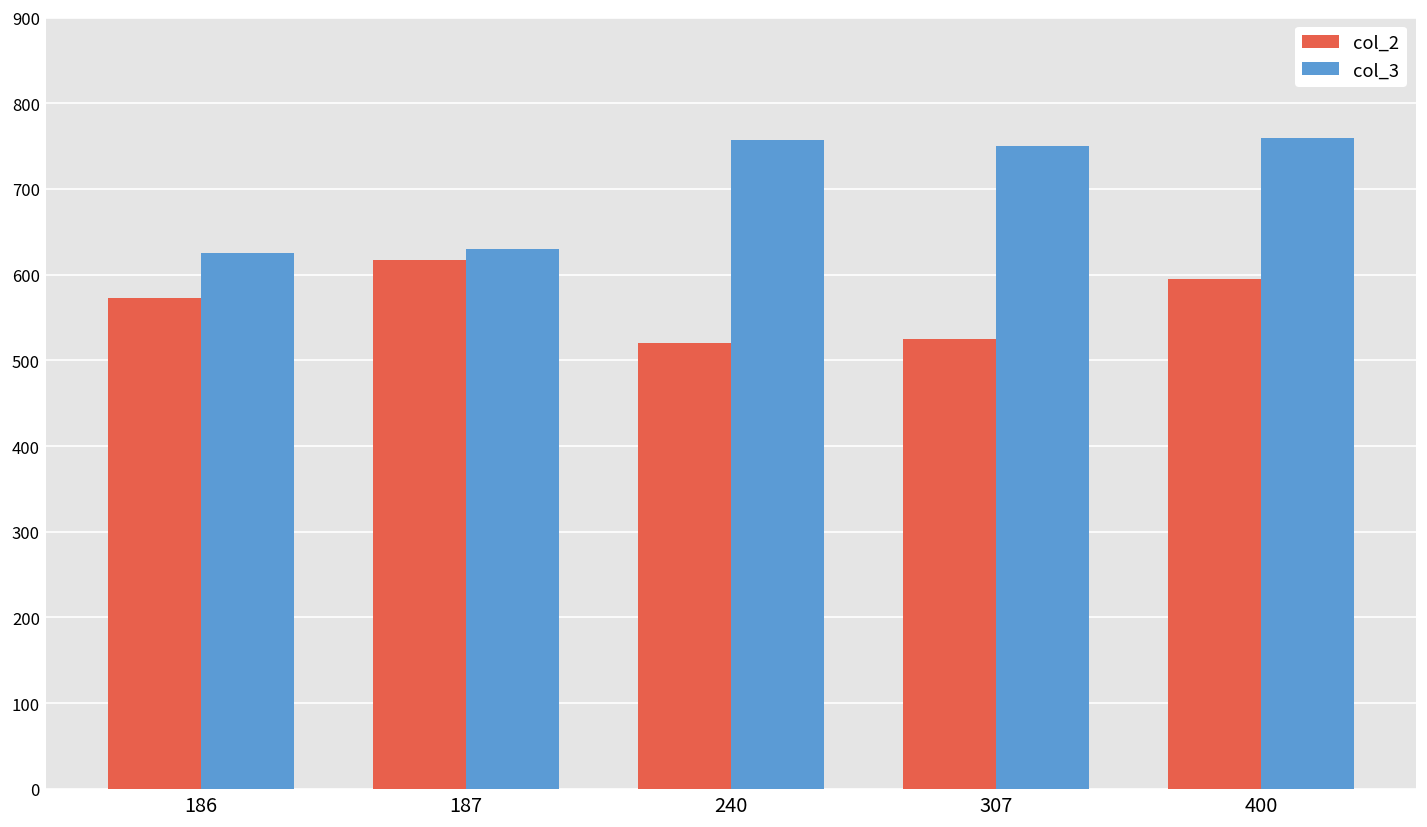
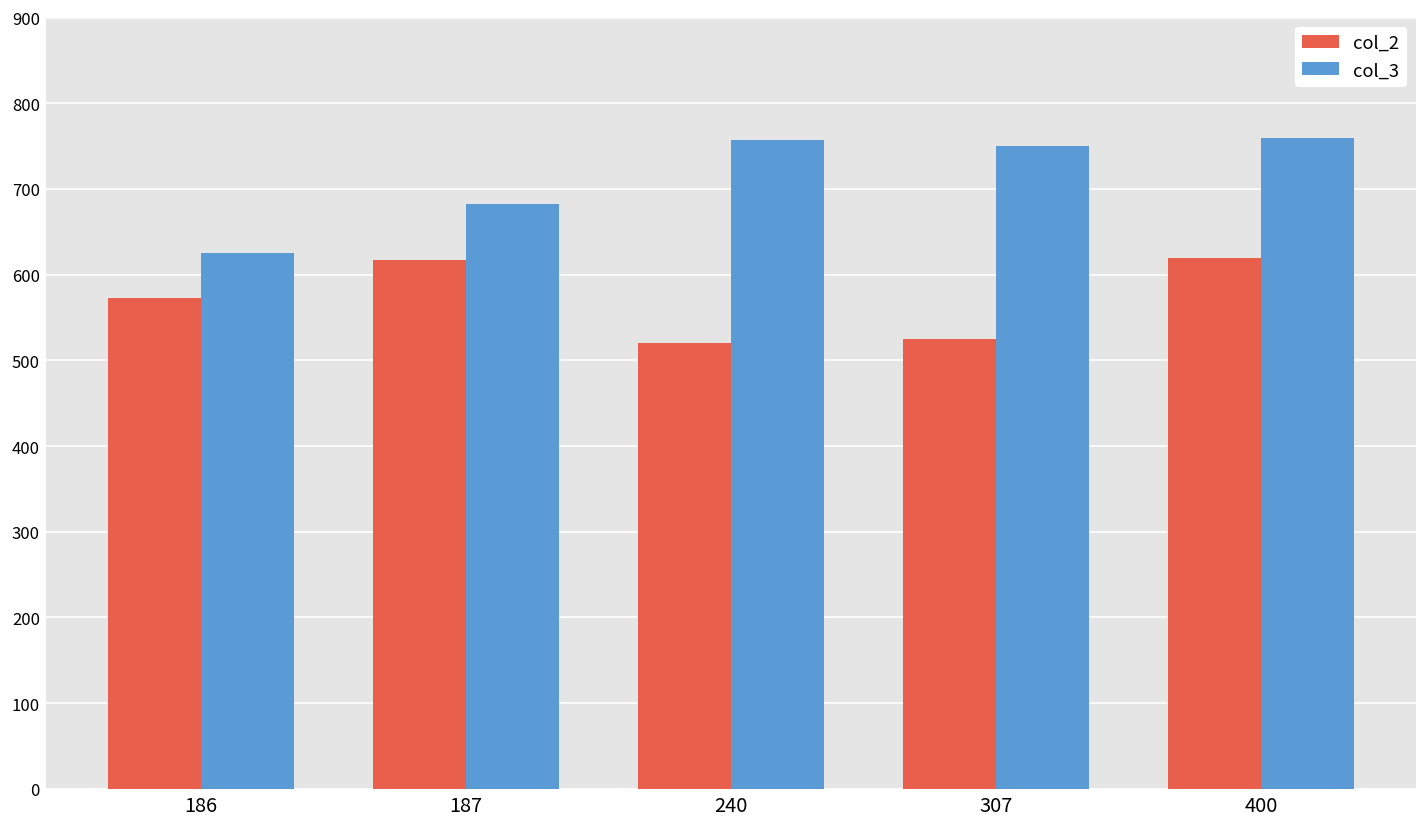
  {
    "col_2": {
      "186": 570,
      "187": 620,
      "240": 520,
      "307": 530,
-     "400": 600
+     "400": 620
    },
    "col_3": {
      "186": 630,
-     "187": 630,
+     "187": 680,
      "240": 760,
      "307": 750,
      "400": 760
    }
  }
